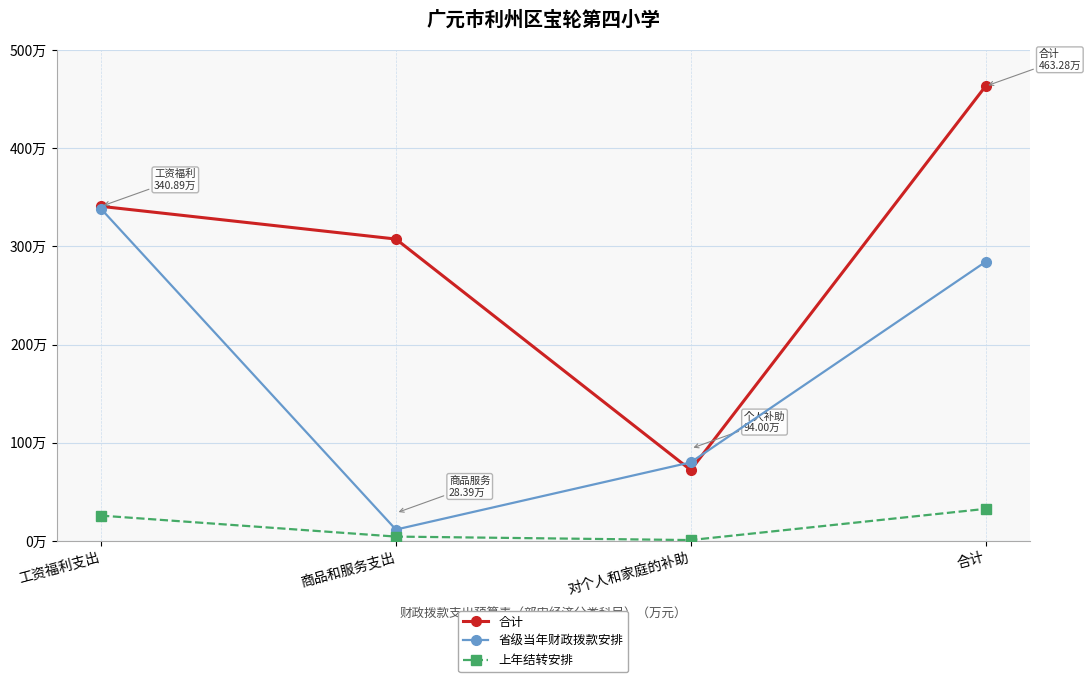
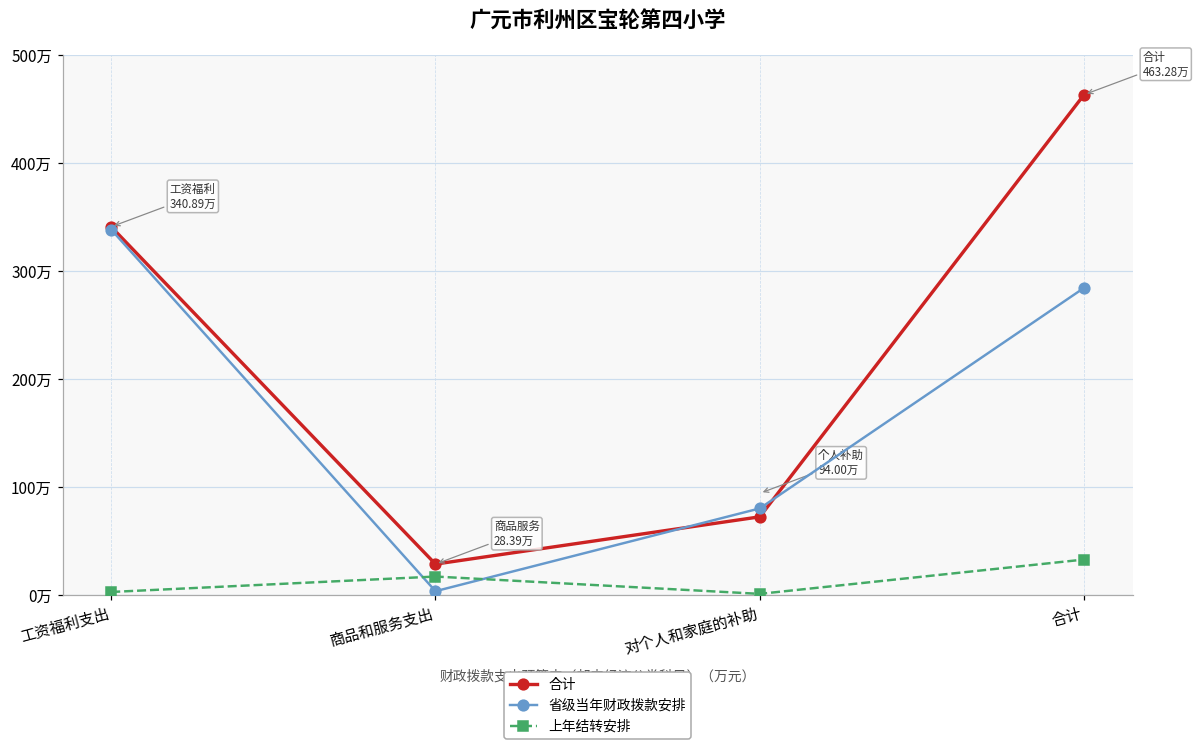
  {
    "合计": {
-     "商品和服务支出": "310万",
+     "商品和服务支出": "30万",
      "对个人和家庭的补助": "70万"
    },
    "省级当年财政拨款安排": {
-     "商品和服务支出": "10万",
+     "商品和服务支出": "0万",
      "合计": "280万"
    },
    "上年结转安排": {
-     "工资福利支出": "30万",
-     "商品和服务支出": "0万",
+     "工资福利支出": "0万",
+     "商品和服务支出": "20万",
      "对个人和家庭的补助": "0万",
      "合计": "30万"
    }
  }
